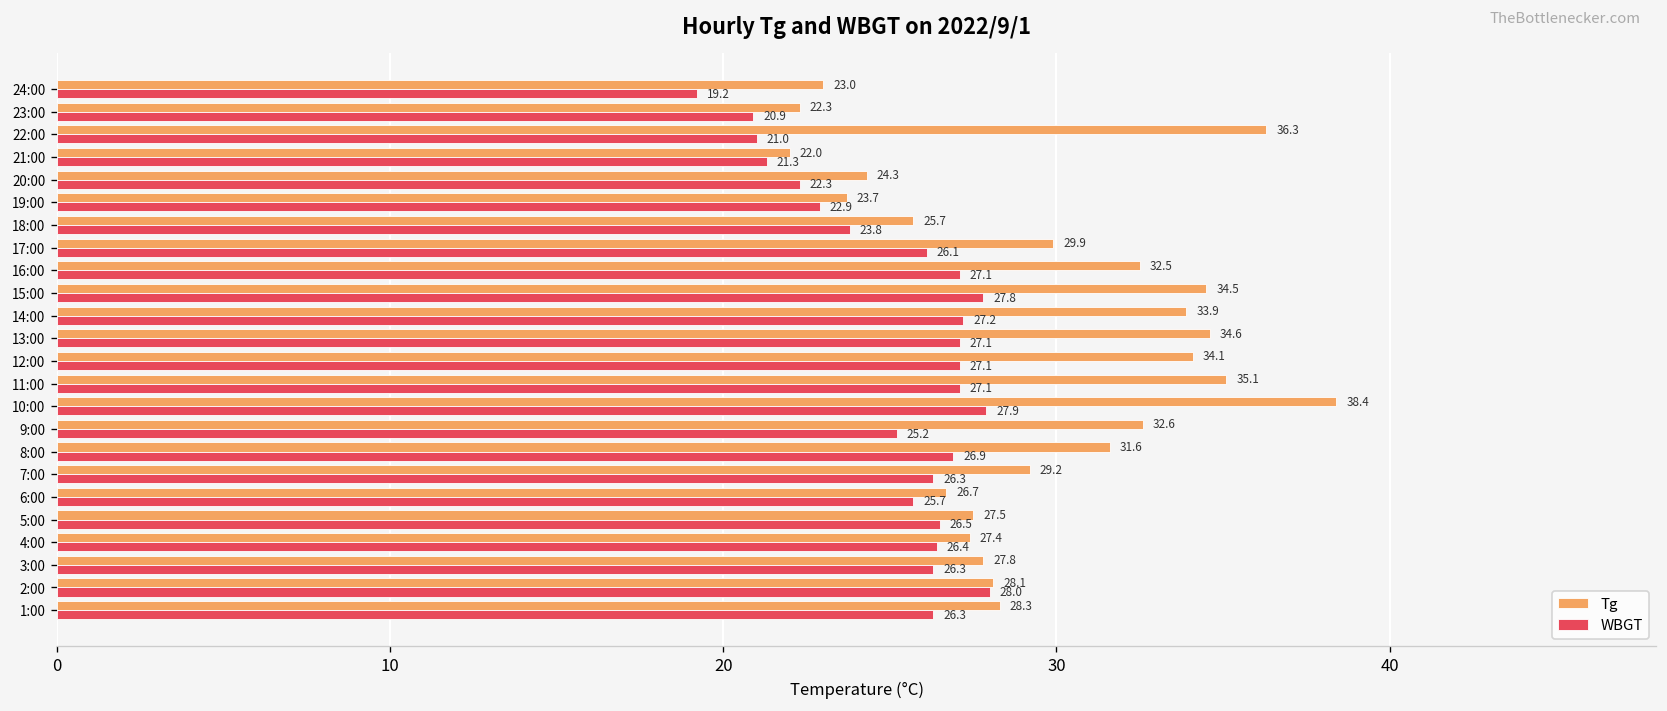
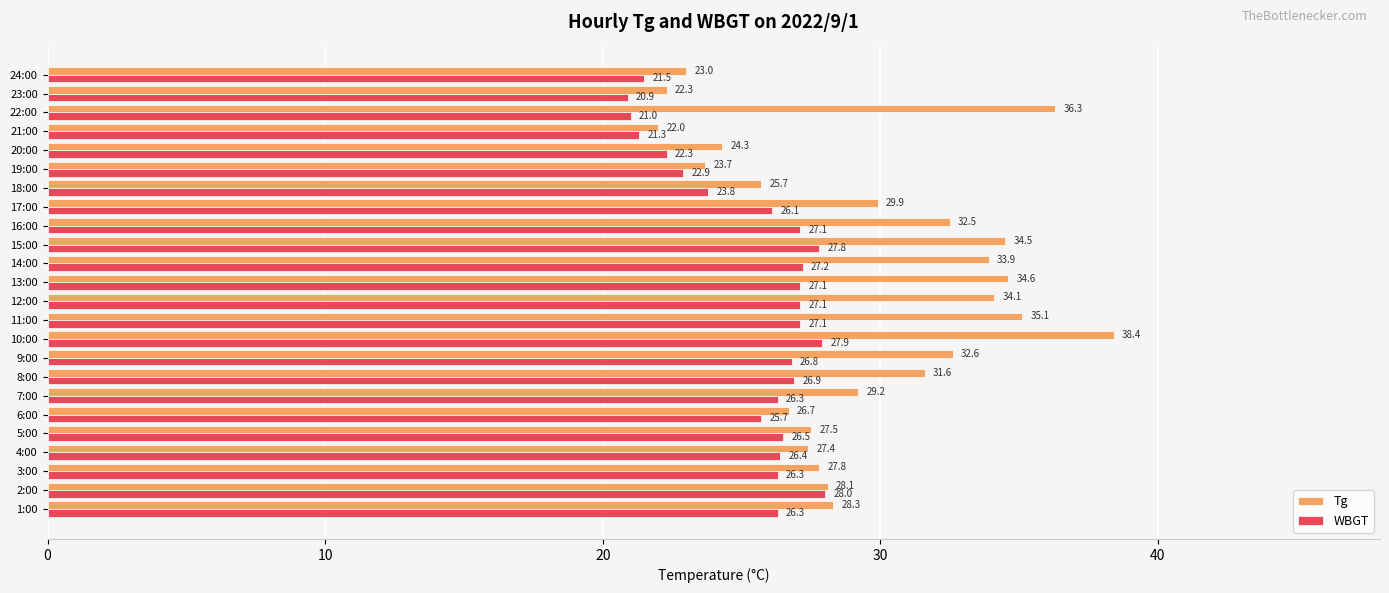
  {
    "Tg": {
      "24:00": 23.0,
      "23:00": 22.3,
      "22:00": 36.3,
      "21:00": 22.0,
      "20:00": 24.3,
      "19:00": 23.7,
      "18:00": 25.7,
      "17:00": 29.9,
      "16:00": 32.5,
      "15:00": 34.5,
      "14:00": 33.9,
      "13:00": 34.6,
      "12:00": 34.1,
      "11:00": 35.1,
      "10:00": 38.4,
      "9:00": 32.6,
      "8:00": 31.6,
      "7:00": 29.2,
      "6:00": 26.7,
      "5:00": 27.5,
      "4:00": 27.4,
      "3:00": 27.8,
      "1:00": 28.3
    },
    "WBGT": {
-     "24:00": 19.2,
+     "24:00": 21.5,
      "23:00": 20.9,
      "22:00": 21.0,
      "21:00": 21.3,
      "20:00": 22.3,
      "19:00": 22.9,
      "18:00": 23.8,
      "17:00": 26.1,
      "16:00": 27.1,
      "15:00": 27.8,
      "14:00": 27.2,
      "13:00": 27.1,
      "12:00": 27.1,
      "11:00": 27.1,
      "10:00": 27.9,
-     "9:00": 25.2,
+     "9:00": 26.8,
      "8:00": 26.9,
      "7:00": 26.3,
      "6:00": 25.7,
      "5:00": 26.5,
      "4:00": 26.4,
      "3:00": 26.3,
      "1:00": 26.3
    }
  }
